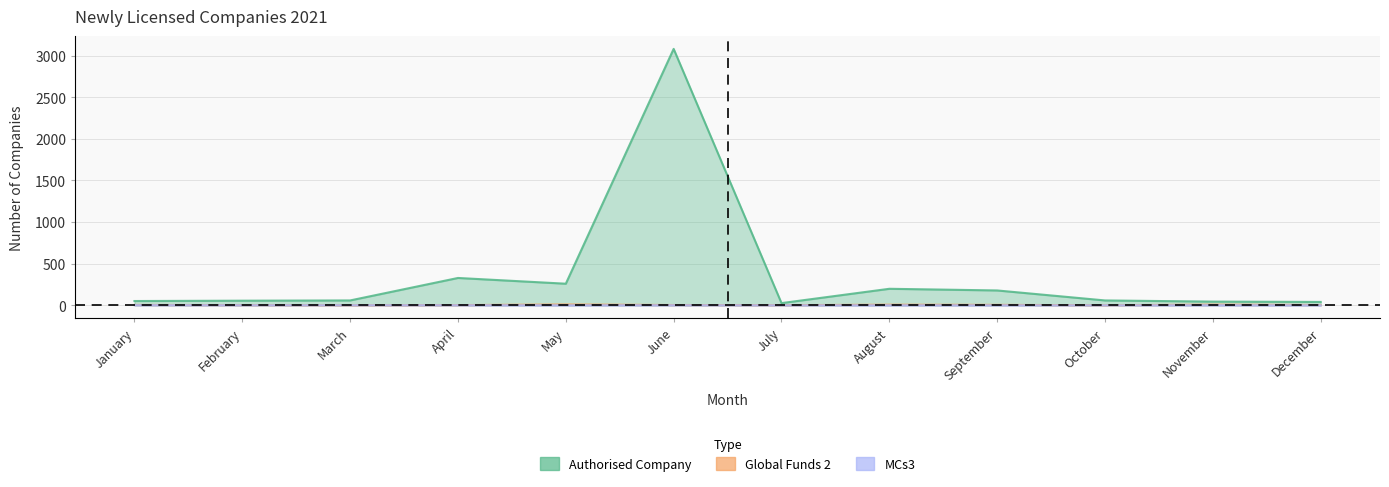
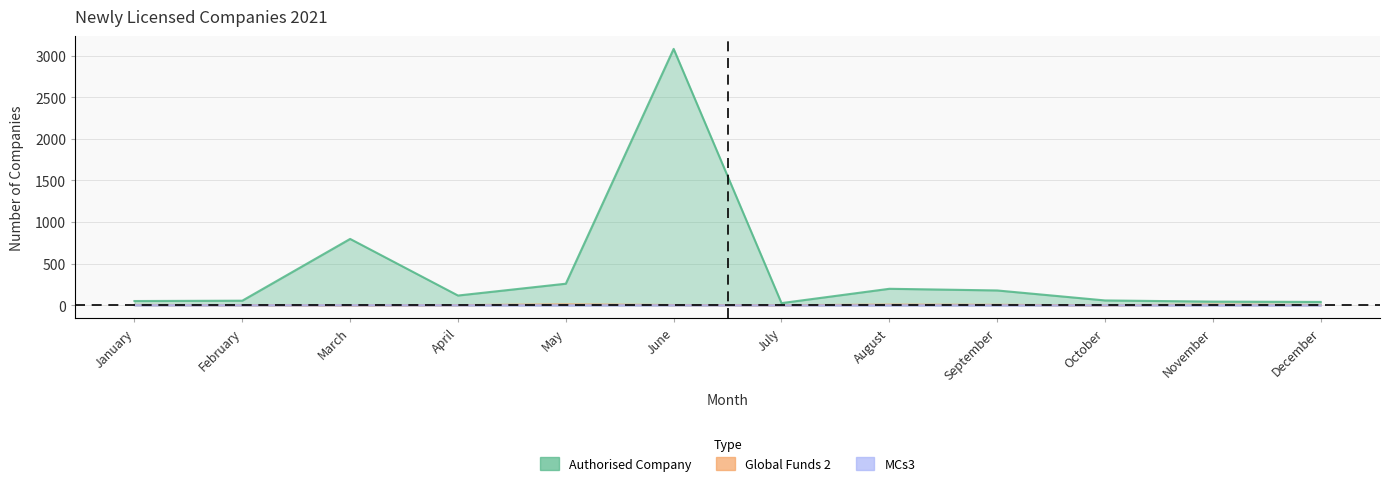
  {
    "Authorised Company": {
      "January": 100,
      "February": 100,
-     "March": 100,
-     "April": 300,
+     "March": 800,
+     "April": 100,
      "May": 300,
      "June": 3100,
      "August": 200,
      "September": 200,
      "October": 100,
      "November": 0,
      "December": 0
    }
  }
